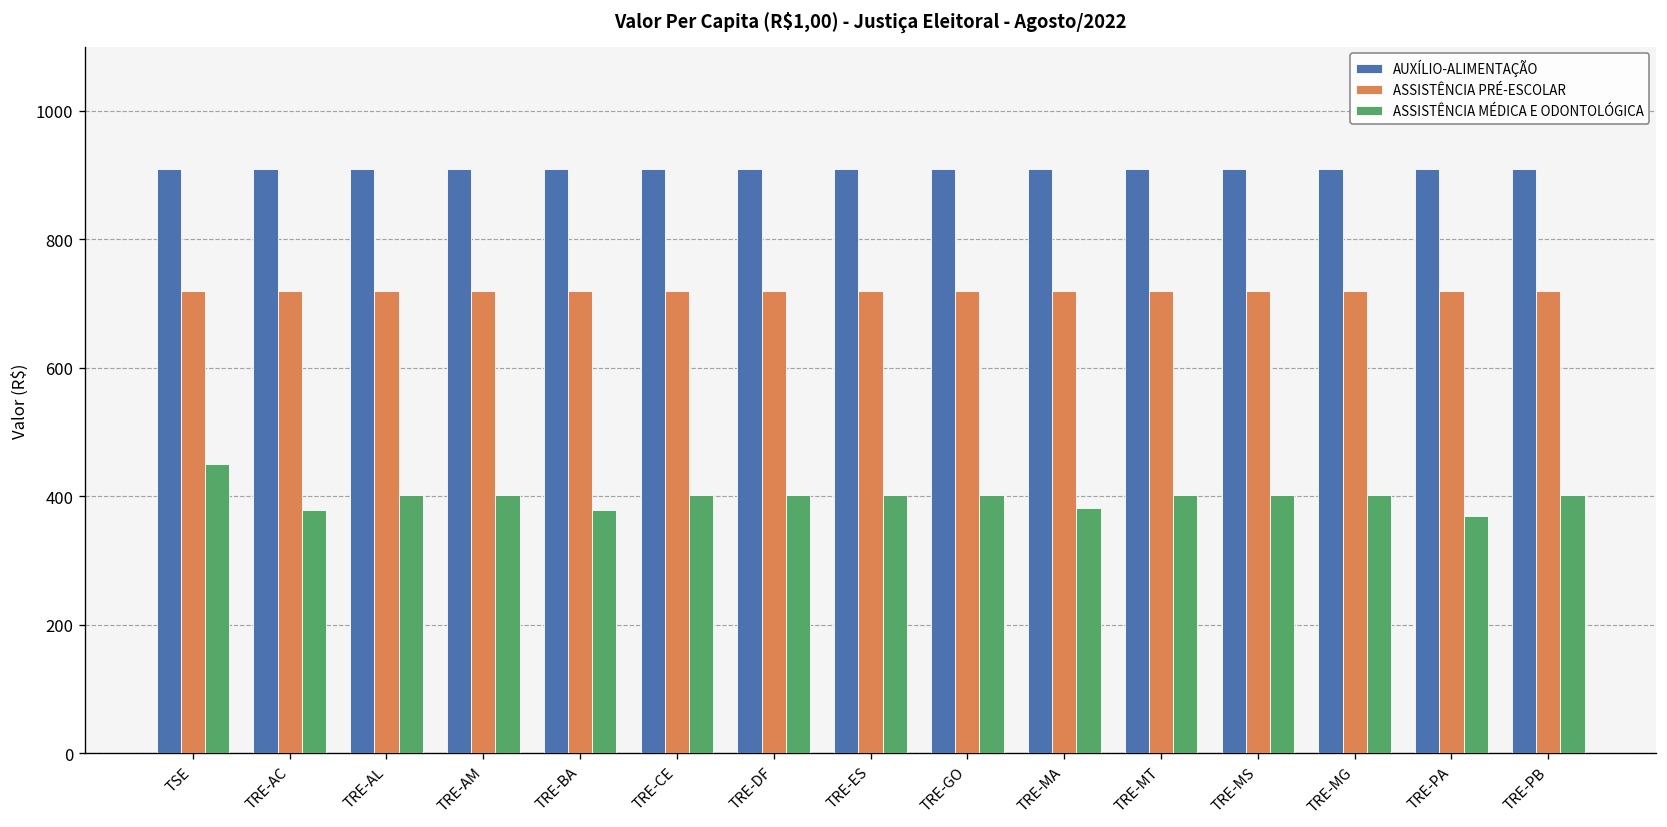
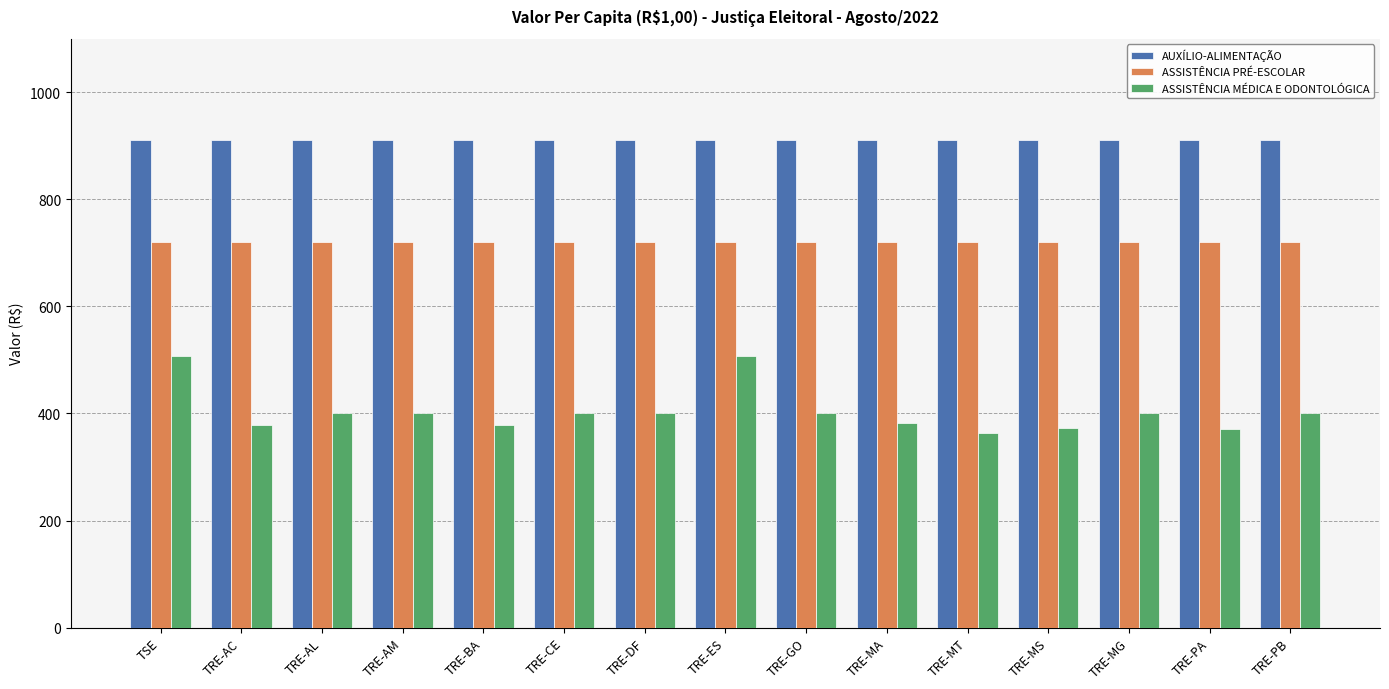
  {
    "AUXÍLIO-ALIMENTAÇÃO": {
      "TSE": 910,
      "TRE-AC": 910,
      "TRE-AL": 910,
      "TRE-AM": 910,
      "TRE-BA": 910,
      "TRE-CE": 910,
      "TRE-DF": 910,
      "TRE-ES": 910,
      "TRE-GO": 910,
      "TRE-MA": 910,
      "TRE-MT": 910,
      "TRE-MS": 910,
      "TRE-MG": 910,
      "TRE-PA": 910,
      "TRE-PB": 910
    },
    "ASSISTÊNCIA PRÉ-ESCOLAR": {
      "TSE": 720,
      "TRE-AC": 720,
      "TRE-AL": 720,
      "TRE-AM": 720,
      "TRE-BA": 720,
      "TRE-CE": 720,
      "TRE-DF": 720,
      "TRE-ES": 720,
      "TRE-GO": 720,
      "TRE-MA": 720,
      "TRE-MT": 720,
      "TRE-MS": 720,
      "TRE-MG": 720,
      "TRE-PA": 720,
      "TRE-PB": 720
    },
    "ASSISTÊNCIA MÉDICA E ODONTOLÓGICA": {
-     "TSE": 450,
+     "TSE": 510,
      "TRE-AC": 380,
      "TRE-AL": 400,
      "TRE-AM": 400,
      "TRE-BA": 380,
      "TRE-CE": 400,
      "TRE-DF": 400,
-     "TRE-ES": 400,
+     "TRE-ES": 510,
      "TRE-GO": 400,
      "TRE-MA": 380,
-     "TRE-MT": 400,
-     "TRE-MS": 400,
+     "TRE-MT": 360,
+     "TRE-MS": 370,
      "TRE-MG": 400,
      "TRE-PA": 370,
      "TRE-PB": 400
    }
  }
